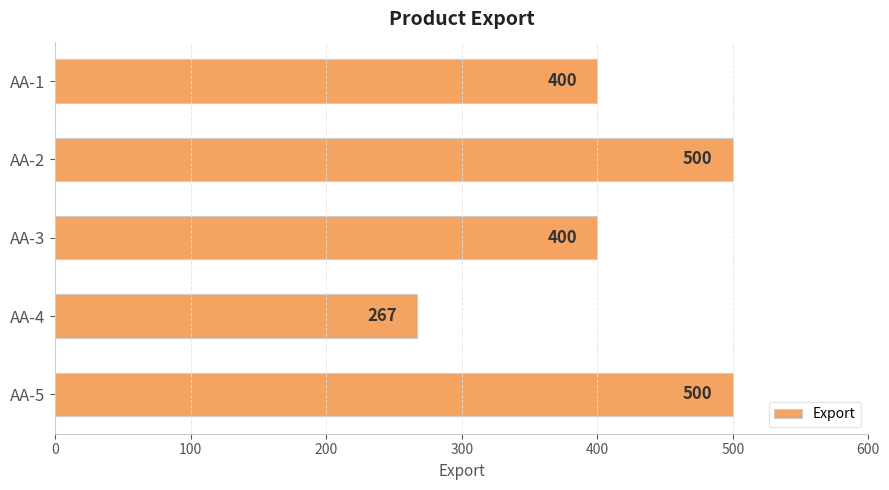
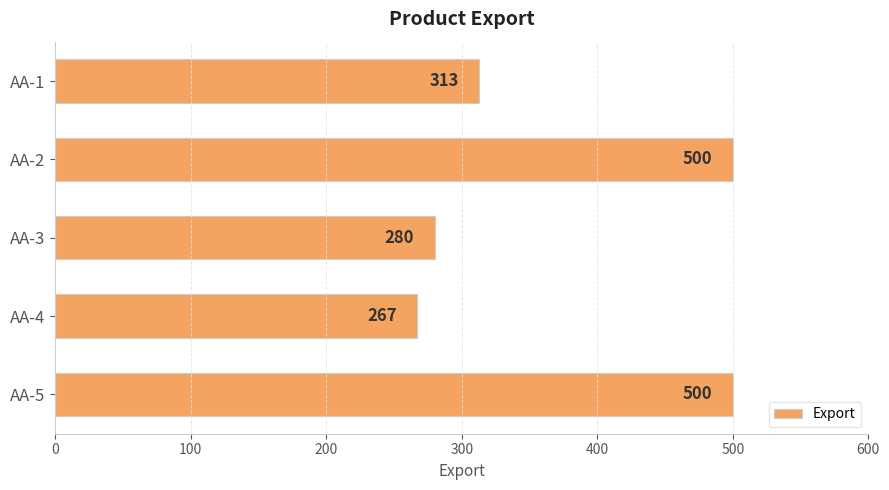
  {
-   "AA-1": 400,
+   "AA-1": 313,
    "AA-2": 500,
-   "AA-3": 400,
+   "AA-3": 280,
    "AA-4": 267,
    "AA-5": 500
  }
